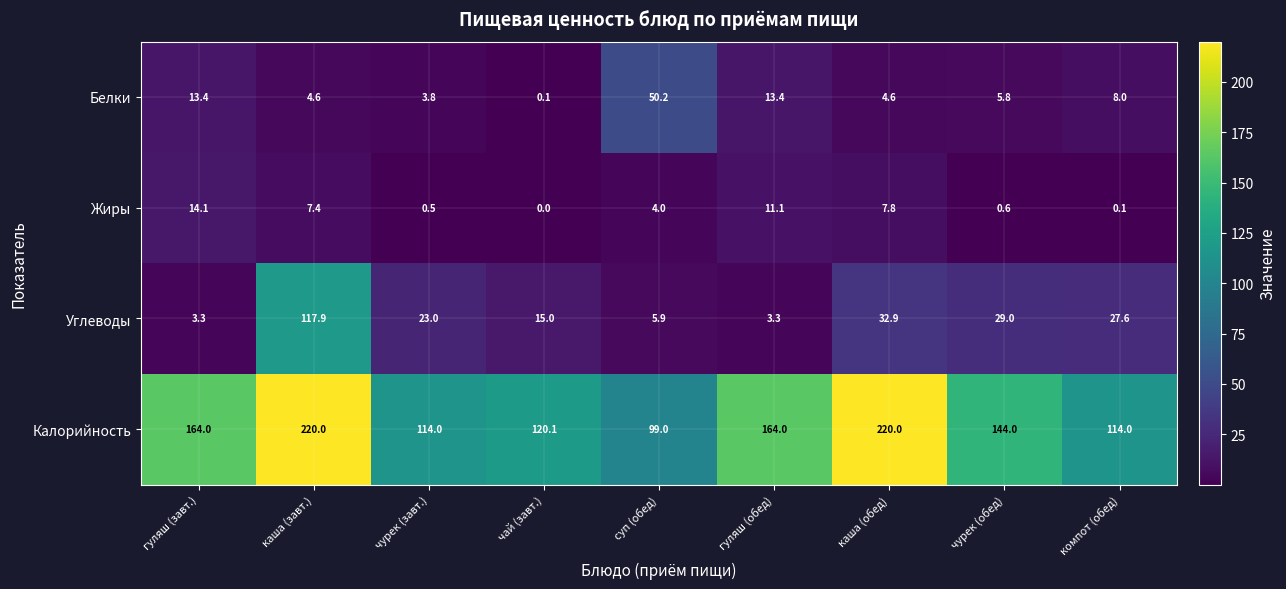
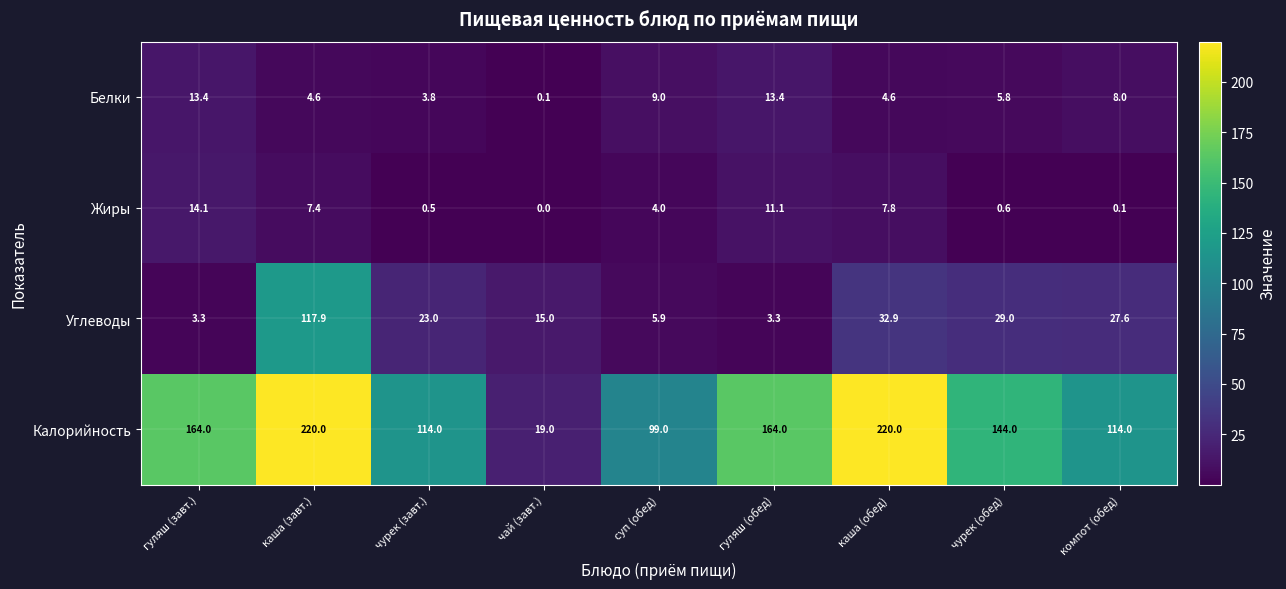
  {
    "Белки": {
      "гуляш (завт.)": 13.4,
      "каша (завт.)": 4.6,
      "чурек (завт.)": 3.8,
      "чай (завт.)": 0.1,
-     "суп (обед)": 50.2,
+     "суп (обед)": 9.0,
      "гуляш (обед)": 13.4,
      "каша (обед)": 4.6,
      "чурек (обед)": 5.8,
      "компот (обед)": 8.0
    },
    "Жиры": {
      "гуляш (завт.)": 14.1,
      "каша (завт.)": 7.4,
      "чурек (завт.)": 0.5,
      "чай (завт.)": 0.0,
      "суп (обед)": 4.0,
      "гуляш (обед)": 11.1,
      "каша (обед)": 7.8,
      "чурек (обед)": 0.6,
      "компот (обед)": 0.1
    },
    "Углеводы": {
      "гуляш (завт.)": 3.3,
      "каша (завт.)": 117.9,
      "чурек (завт.)": 23.0,
      "чай (завт.)": 15.0,
      "суп (обед)": 5.9,
      "гуляш (обед)": 3.3,
      "каша (обед)": 32.9,
      "чурек (обед)": 29.0,
      "компот (обед)": 27.6
    },
    "Калорийность": {
      "гуляш (завт.)": 164.0,
      "каша (завт.)": 220.0,
      "чурек (завт.)": 114.0,
-     "чай (завт.)": 120.1,
+     "чай (завт.)": 19.0,
      "суп (обед)": 99.0,
      "гуляш (обед)": 164.0,
      "каша (обед)": 220.0,
      "чурек (обед)": 144.0,
      "компот (обед)": 114.0
    }
  }
